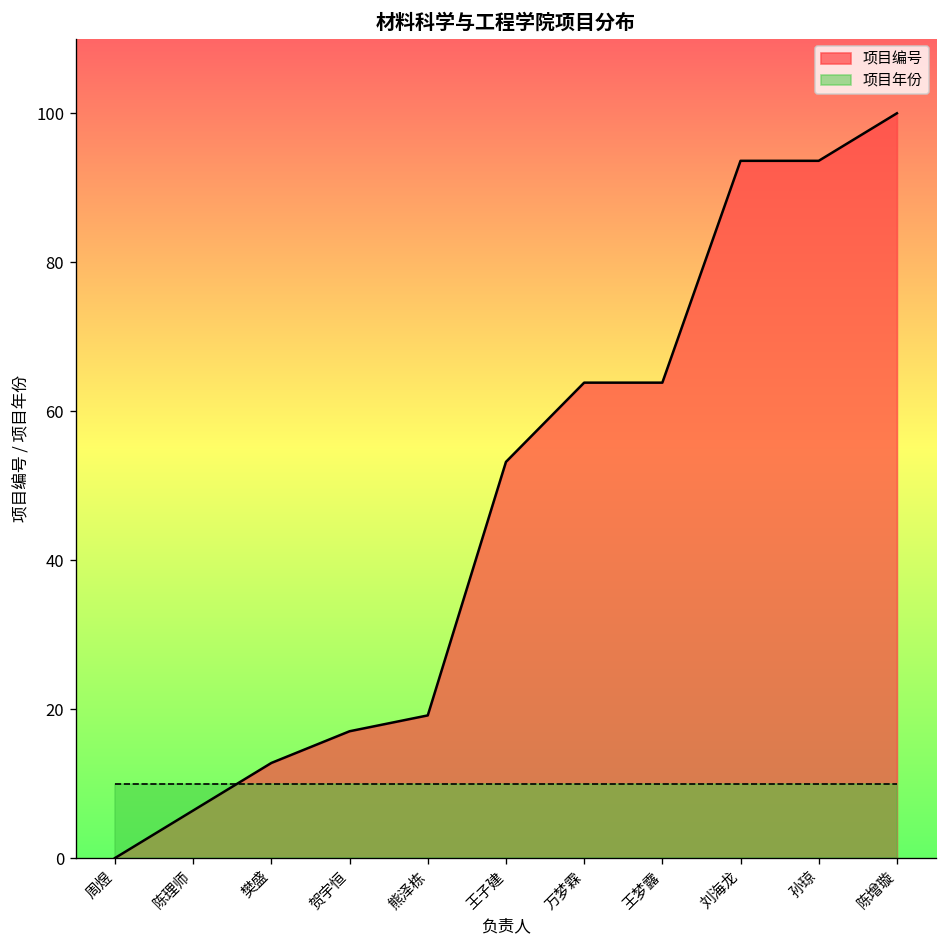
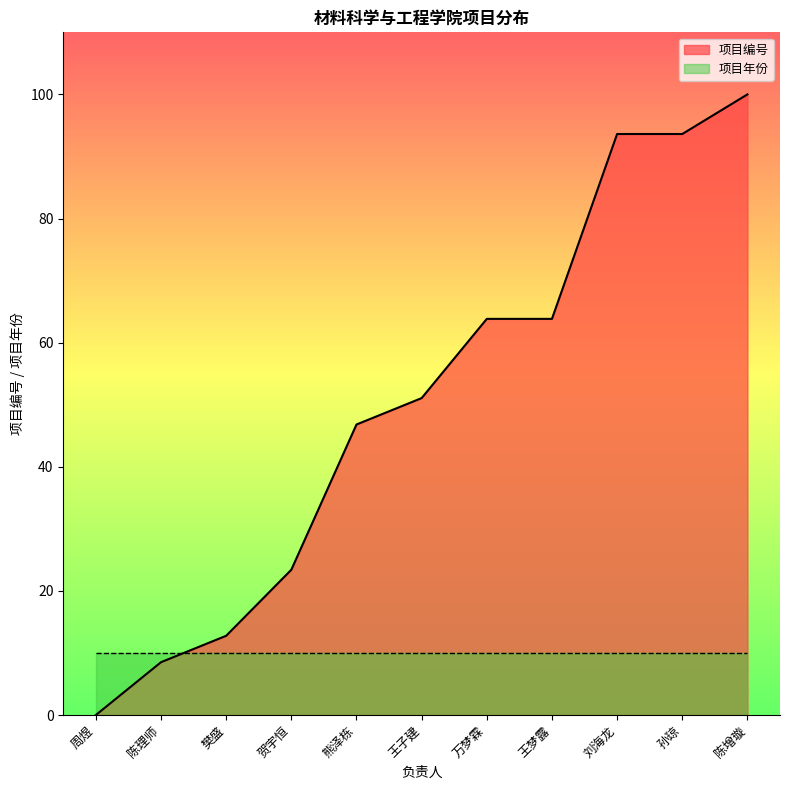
  {
    "项目编号": {
      "周煜": 0,
-     "陈理师": 6,
+     "陈理师": 9,
      "樊盛": 13,
-     "贺宇恒": 17,
-     "熊泽栋": 19,
-     "王子建": 53,
+     "贺宇恒": 23,
+     "熊泽栋": 47,
+     "王子建": 51,
      "万梦霖": 64,
      "王梦露": 64,
      "刘海龙": 94,
      "孙琼": 94,
      "陈增璇": 100
    },
    "项目年份": {
      "周煜": 10,
      "陈理师": 10,
      "樊盛": 10,
      "贺宇恒": 10,
      "熊泽栋": 10,
      "王子建": 10,
      "万梦霖": 10,
      "王梦露": 10,
      "刘海龙": 10,
      "孙琼": 10,
      "陈增璇": 10
    }
  }
